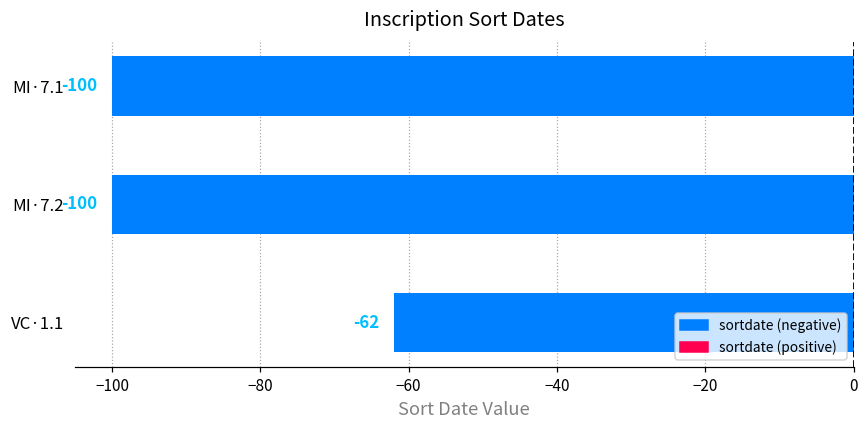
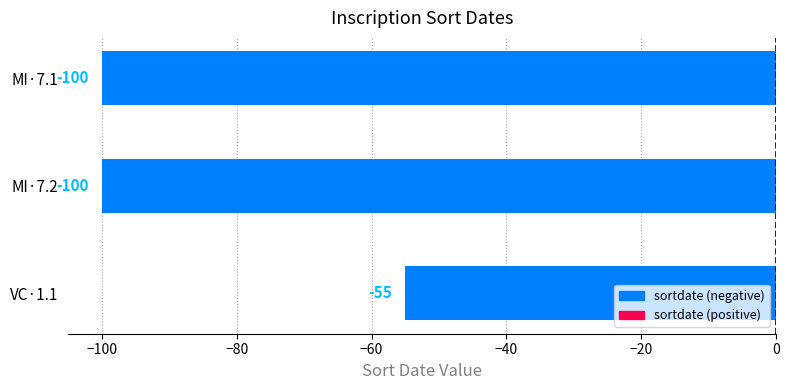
  {
    "MI·7.1": -100,
    "MI·7.2": -100,
-   "VC·1.1": -62
+   "VC·1.1": -55
  }
